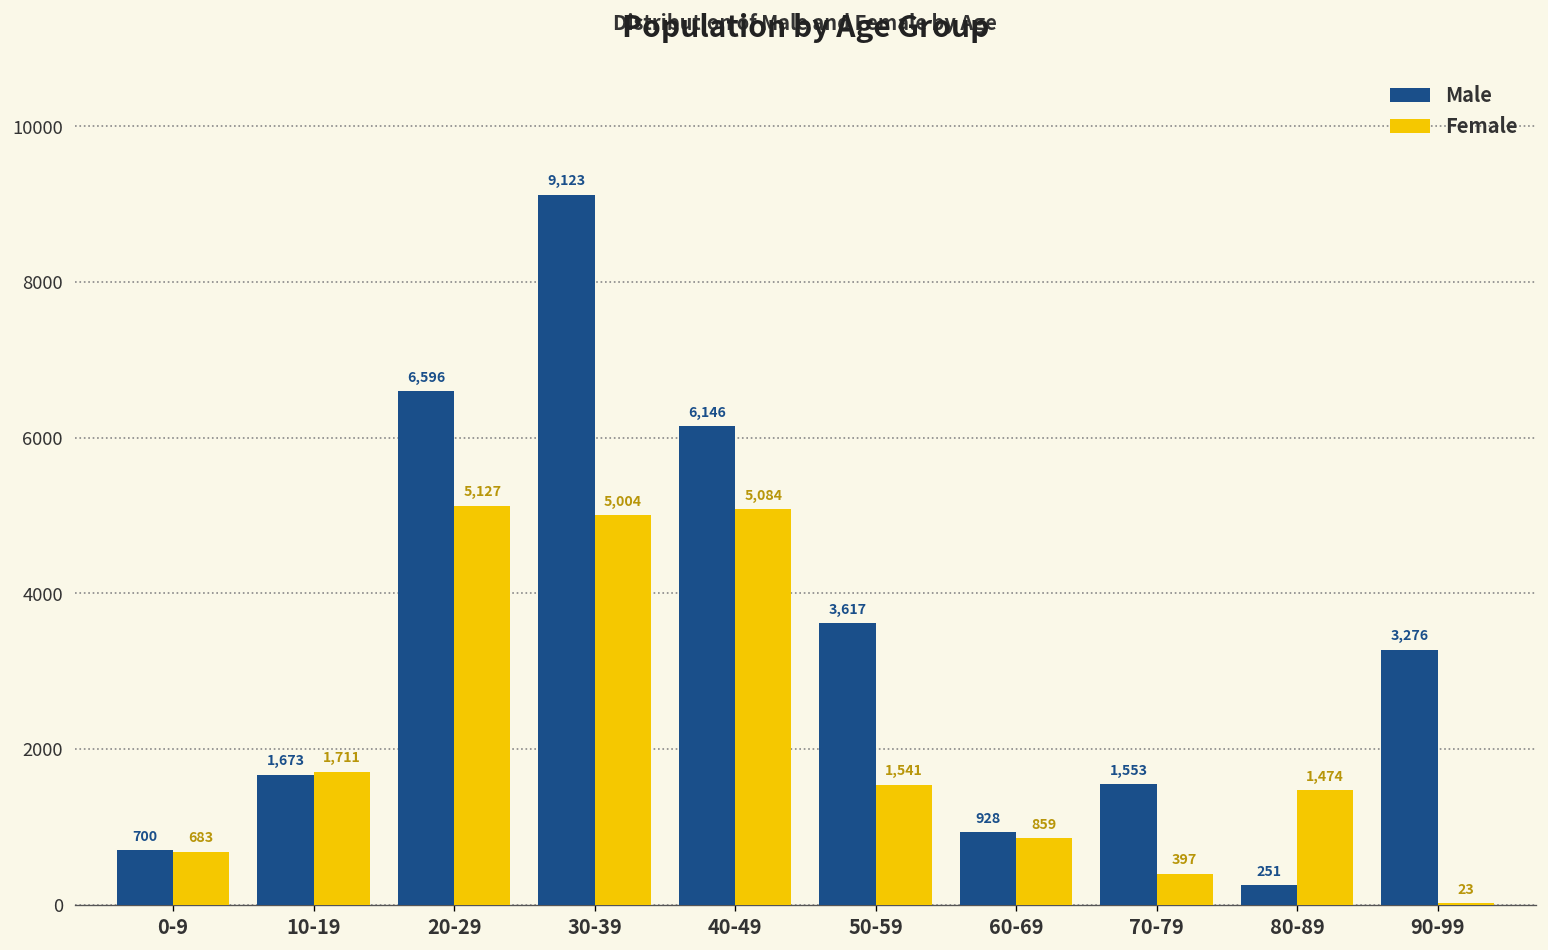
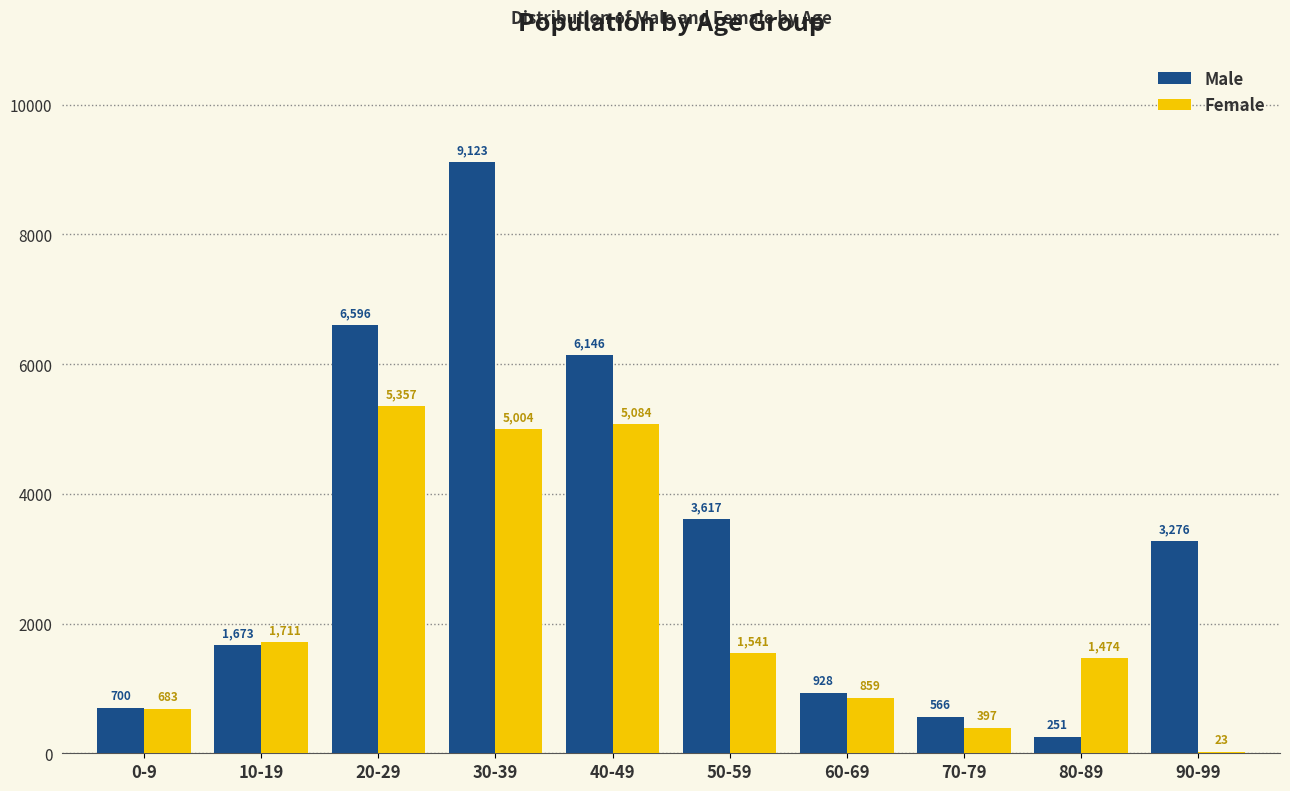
  {
    "Male": {
      "0-9": "700",
      "10-19": "1,673",
      "20-29": "6,596",
      "30-39": "9,123",
      "40-49": "6,146",
      "50-59": "3,617",
      "60-69": "928",
-     "70-79": "1,553",
+     "70-79": "566",
      "80-89": "251",
      "90-99": "3,276"
    },
    "Female": {
      "0-9": "683",
      "10-19": "1,711",
-     "20-29": "5,127",
+     "20-29": "5,357",
      "30-39": "5,004",
      "40-49": "5,084",
      "50-59": "1,541",
      "60-69": "859",
      "70-79": "397",
      "80-89": "1,474",
      "90-99": "23"
    }
  }
